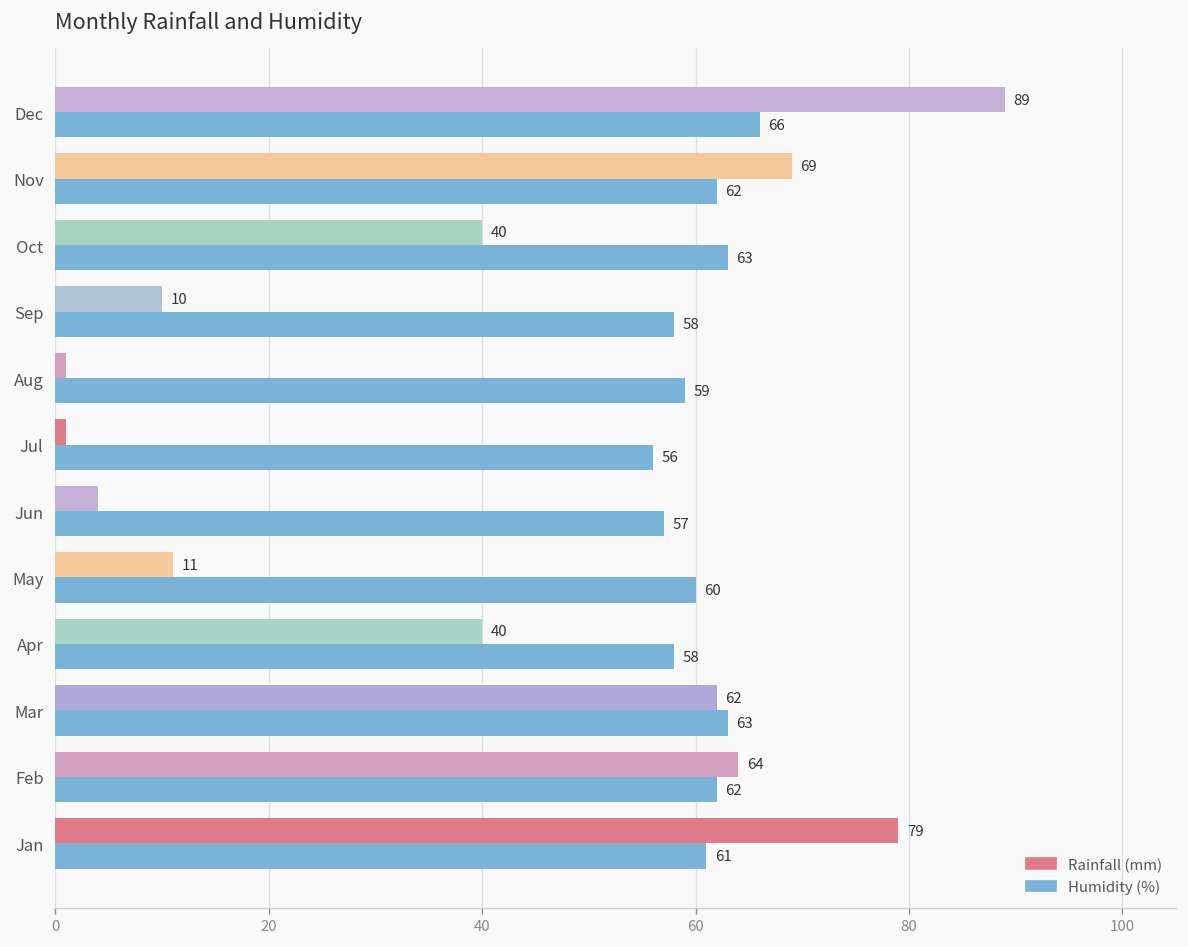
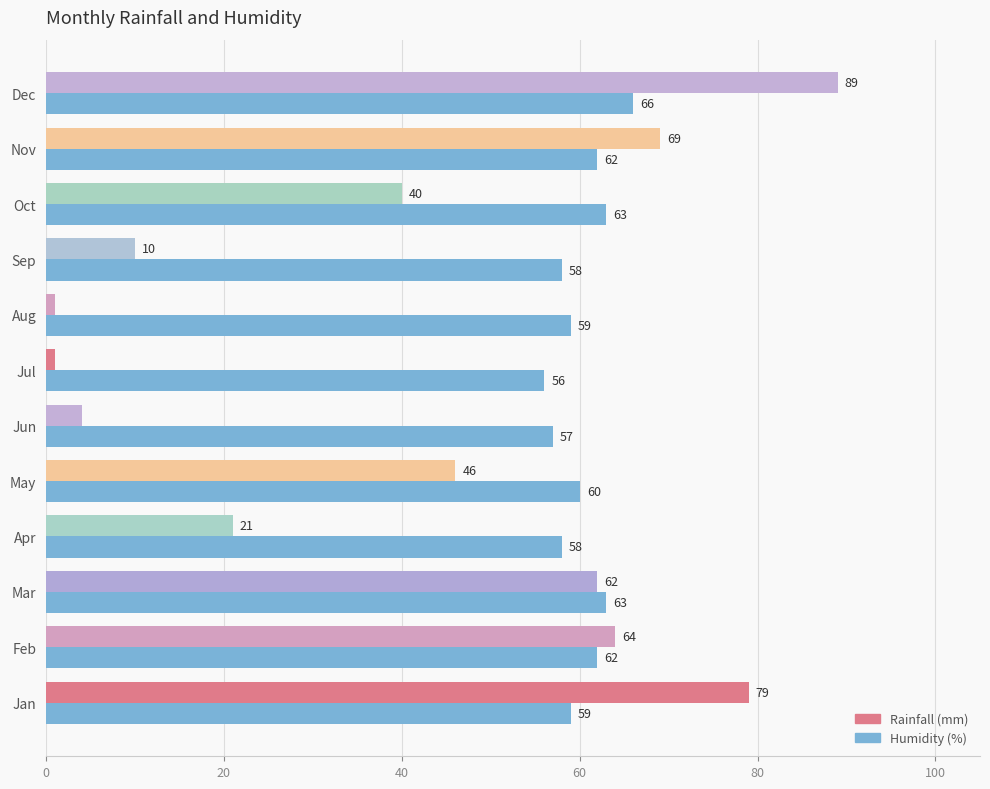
  {
    "Rainfall (mm)": {
      "Dec": 89,
      "Nov": 69,
      "Oct": 40,
      "Sep": 10,
-     "May": 11,
-     "Apr": 40,
+     "May": 46,
+     "Apr": 21,
      "Mar": 62,
      "Feb": 64,
      "Jan": 79
    },
    "Humidity (%)": {
      "Dec": 66,
      "Nov": 62,
      "Oct": 63,
      "Sep": 58,
      "Aug": 59,
      "Jul": 56,
      "Jun": 57,
      "May": 60,
      "Apr": 58,
      "Mar": 63,
      "Feb": 62,
-     "Jan": 61
+     "Jan": 59
    }
  }
